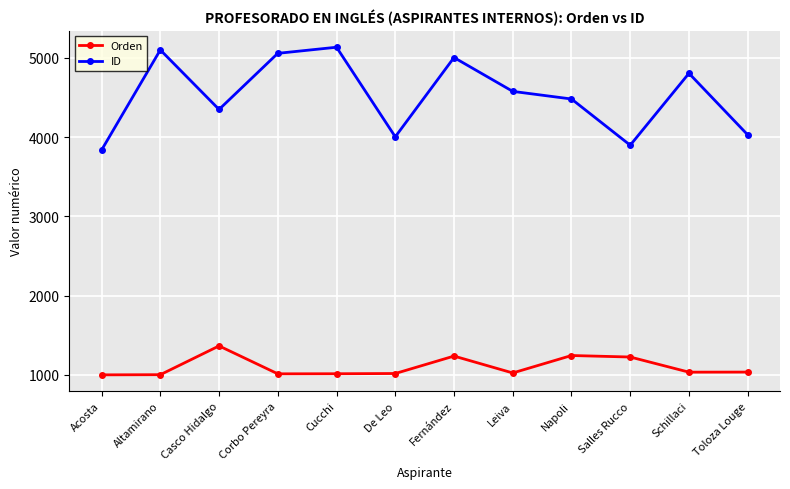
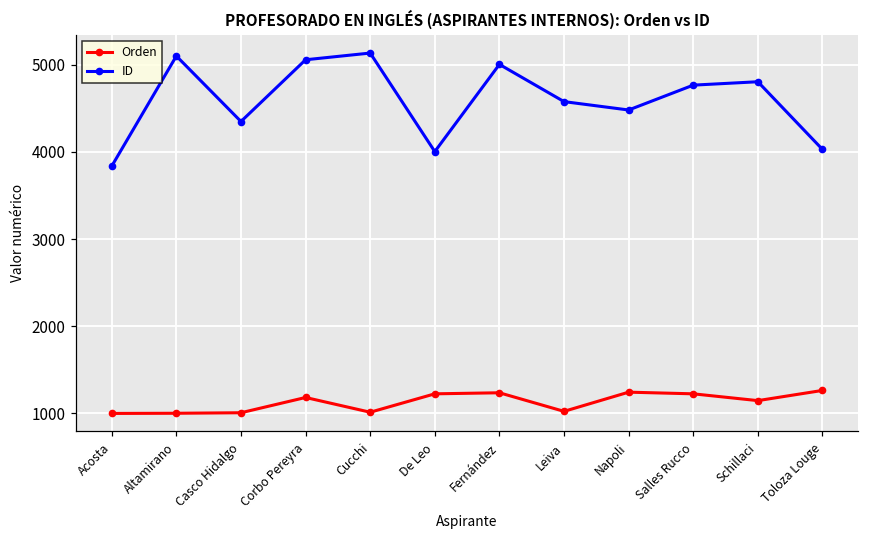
  {
    "Orden": {
      "Acosta": 1000,
      "Altamirano": 1000,
-     "Casco Hidalgo": 1400,
-     "Corbo Pereyra": 1000,
+     "Casco Hidalgo": 1000,
+     "Corbo Pereyra": 1200,
      "Cucchi": 1000,
-     "De Leo": 1000,
+     "De Leo": 1200,
      "Fernández": 1200,
      "Leiva": 1000,
      "Napoli": 1200,
      "Salles Rucco": 1200,
-     "Schillaci": 1000,
-     "Toloza Louge": 1000
+     "Schillaci": 1100,
+     "Toloza Louge": 1300
    },
    "ID": {
      "Acosta": 3800,
      "Altamirano": 5100,
      "Casco Hidalgo": 4300,
      "Corbo Pereyra": 5100,
      "Cucchi": 5100,
      "De Leo": 4000,
      "Fernández": 5000,
      "Leiva": 4600,
      "Napoli": 4500,
-     "Salles Rucco": 3900,
+     "Salles Rucco": 4800,
      "Schillaci": 4800,
      "Toloza Louge": 4000
    }
  }
